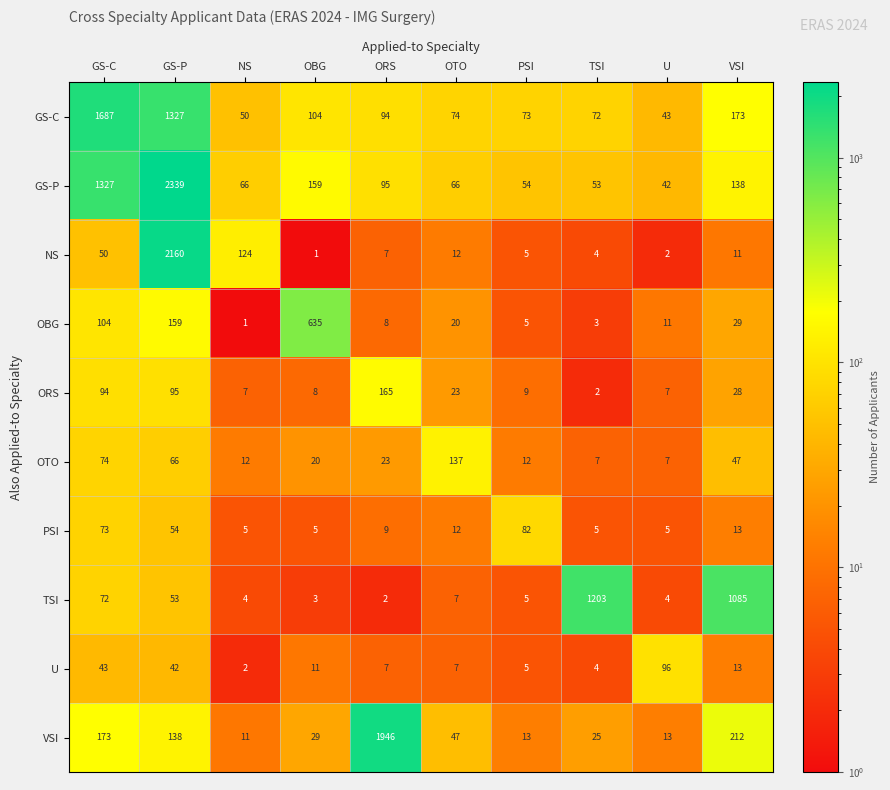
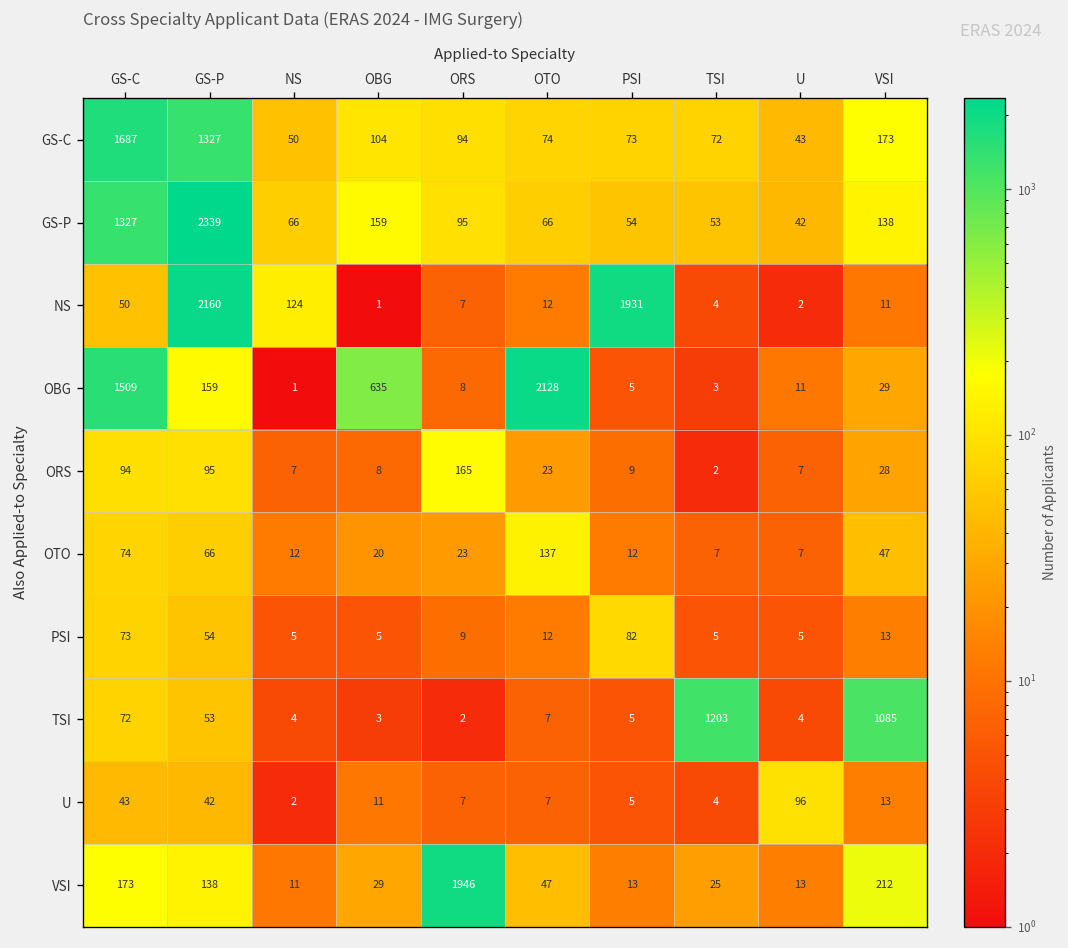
  {
    "GS-C": {
      "GS-C": 1687,
      "GS-P": 1327,
      "NS": 50,
      "OBG": 104,
      "ORS": 94,
      "OTO": 74,
      "PSI": 73,
      "TSI": 72,
      "U": 43,
      "VSI": 173
    },
    "GS-P": {
      "GS-C": 1327,
      "GS-P": 2339,
      "NS": 66,
      "OBG": 159,
      "ORS": 95,
      "OTO": 66,
      "PSI": 54,
      "TSI": 53,
      "U": 42,
      "VSI": 138
    },
    "NS": {
      "GS-C": 50,
      "GS-P": 2160,
      "NS": 124,
      "OBG": 1,
      "ORS": 7,
      "OTO": 12,
-     "PSI": 5,
+     "PSI": 1931,
      "TSI": 4,
      "U": 2,
      "VSI": 11
    },
    "OBG": {
-     "GS-C": 104,
+     "GS-C": 1509,
      "GS-P": 159,
      "NS": 1,
      "OBG": 635,
      "ORS": 8,
-     "OTO": 20,
+     "OTO": 2128,
      "PSI": 5,
      "TSI": 3,
      "U": 11,
      "VSI": 29
    },
    "ORS": {
      "GS-C": 94,
      "GS-P": 95,
      "NS": 7,
      "OBG": 8,
      "ORS": 165,
      "OTO": 23,
      "PSI": 9,
      "TSI": 2,
      "U": 7,
      "VSI": 28
    },
    "OTO": {
      "GS-C": 74,
      "GS-P": 66,
      "NS": 12,
      "OBG": 20,
      "ORS": 23,
      "OTO": 137,
      "PSI": 12,
      "TSI": 7,
      "U": 7,
      "VSI": 47
    },
    "PSI": {
      "GS-C": 73,
      "GS-P": 54,
      "NS": 5,
      "OBG": 5,
      "ORS": 9,
      "OTO": 12,
      "PSI": 82,
      "TSI": 5,
      "U": 5,
      "VSI": 13
    },
    "TSI": {
      "GS-C": 72,
      "GS-P": 53,
      "NS": 4,
      "OBG": 3,
      "ORS": 2,
      "OTO": 7,
      "PSI": 5,
      "TSI": 1203,
      "U": 4,
      "VSI": 1085
    },
    "U": {
      "GS-C": 43,
      "GS-P": 42,
      "NS": 2,
      "OBG": 11,
      "ORS": 7,
      "OTO": 7,
      "PSI": 5,
      "TSI": 4,
      "U": 96,
      "VSI": 13
    },
    "VSI": {
      "GS-C": 173,
      "GS-P": 138,
      "NS": 11,
      "OBG": 29,
      "ORS": 1946,
      "OTO": 47,
      "PSI": 13,
      "TSI": 25,
      "U": 13,
      "VSI": 212
    }
  }
